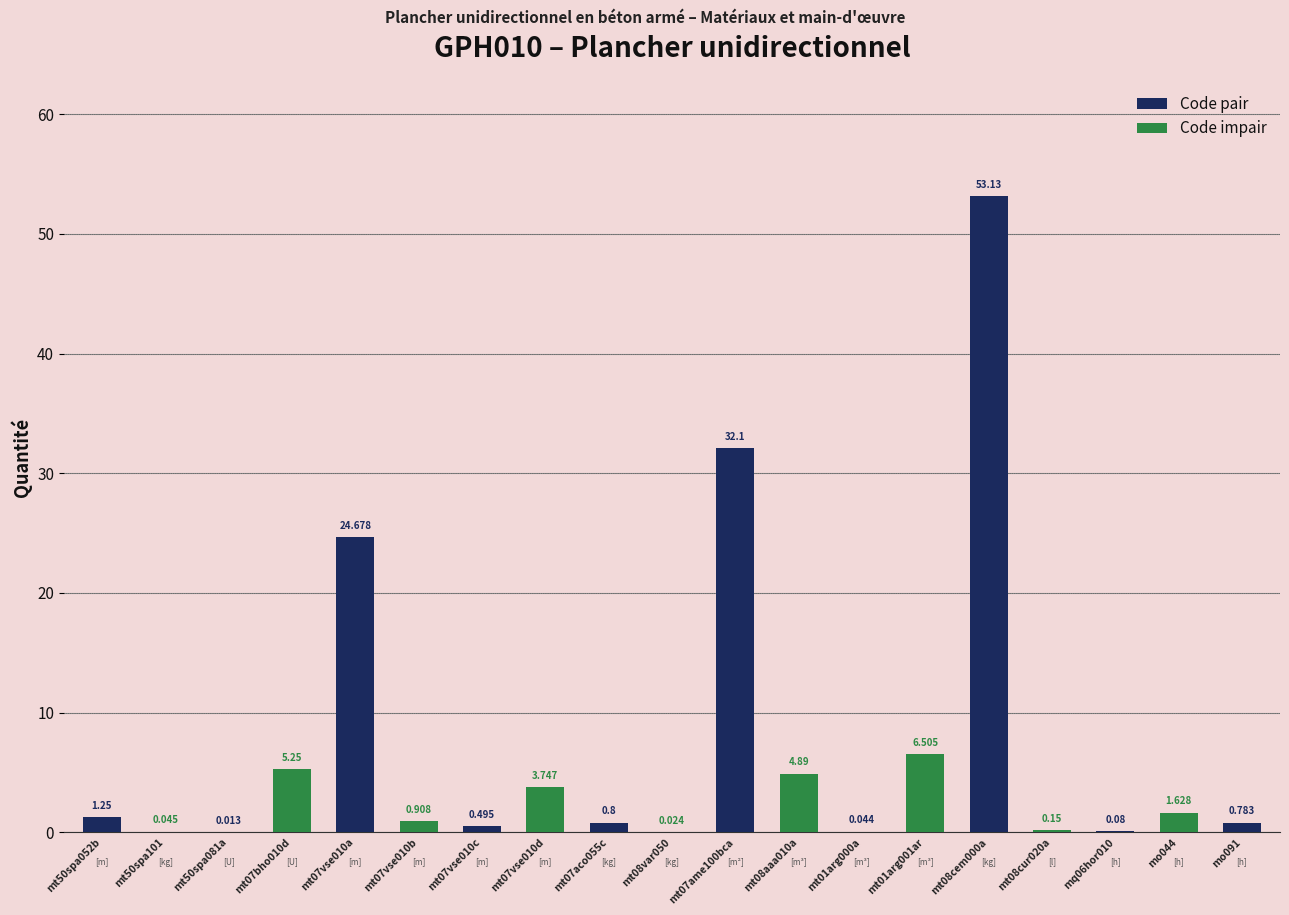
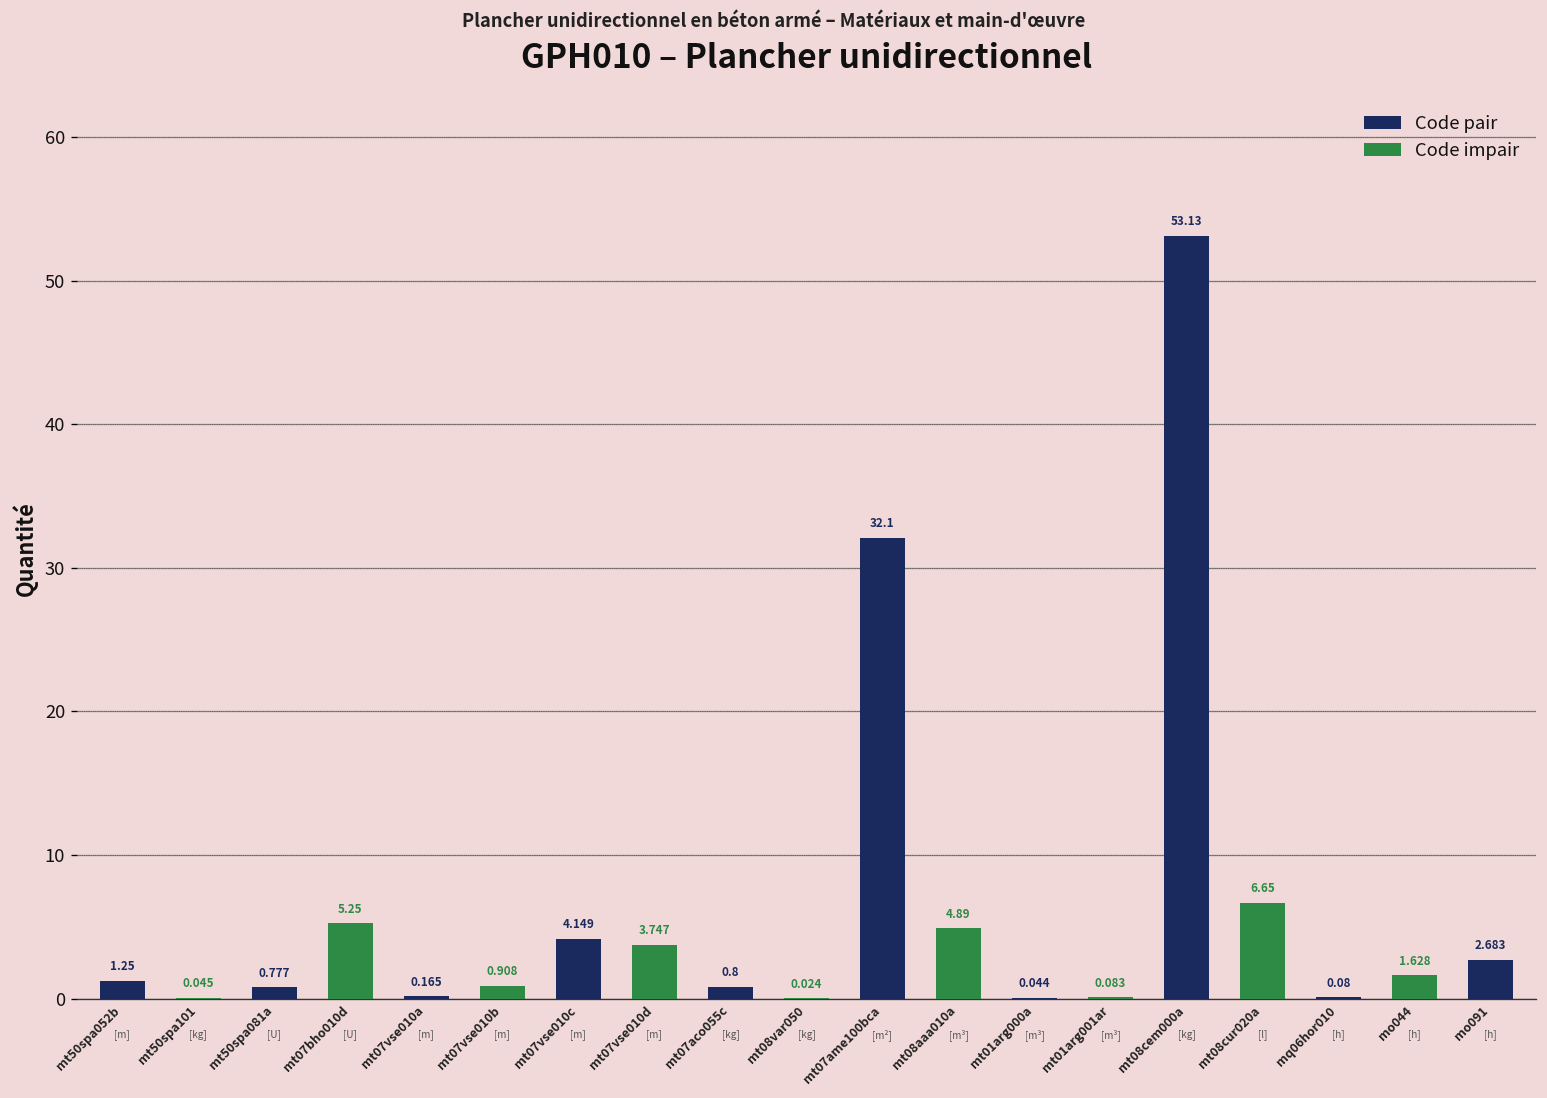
  {
    "Code pair": {
      "mt50spa052b": 1.25,
-     "mt50spa081a": 0.013,
-     "mt07vse010a": 24.678,
-     "mt07vse010c": 0.495,
+     "mt50spa081a": 0.777,
+     "mt07vse010a": 0.165,
+     "mt07vse010c": 4.149,
      "mt07aco055c": 0.8,
      "mt07ame100bca": 32.1,
      "mt01arg000a": 0.044,
      "mt08cem000a": 53.13,
      "mq06hor010": 0.08,
-     "mo091": 0.783
+     "mo091": 2.683
    },
    "Code impair": {
      "mt50spa101": 0.045,
      "mt07bho010d": 5.25,
      "mt07vse010b": 0.908,
      "mt07vse010d": 3.747,
      "mt08var050": 0.024,
      "mt08aaa010a": 4.89,
-     "mt01arg001ar": 6.505,
-     "mt08cur020a": 0.15,
+     "mt01arg001ar": 0.083,
+     "mt08cur020a": 6.65,
      "mo044": 1.628
    }
  }
